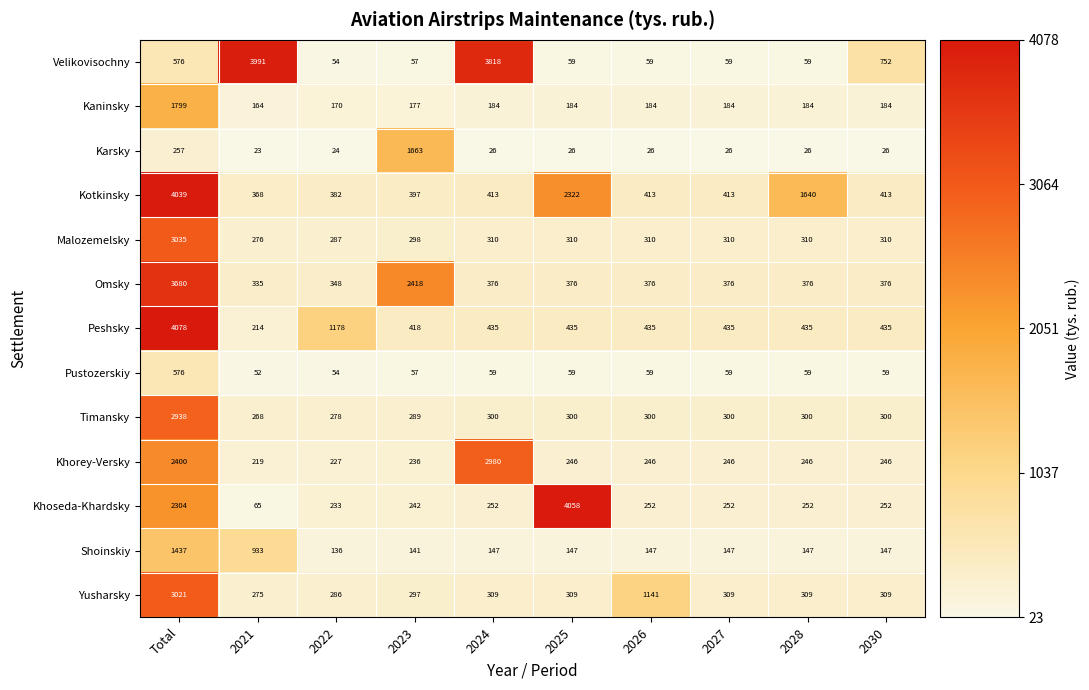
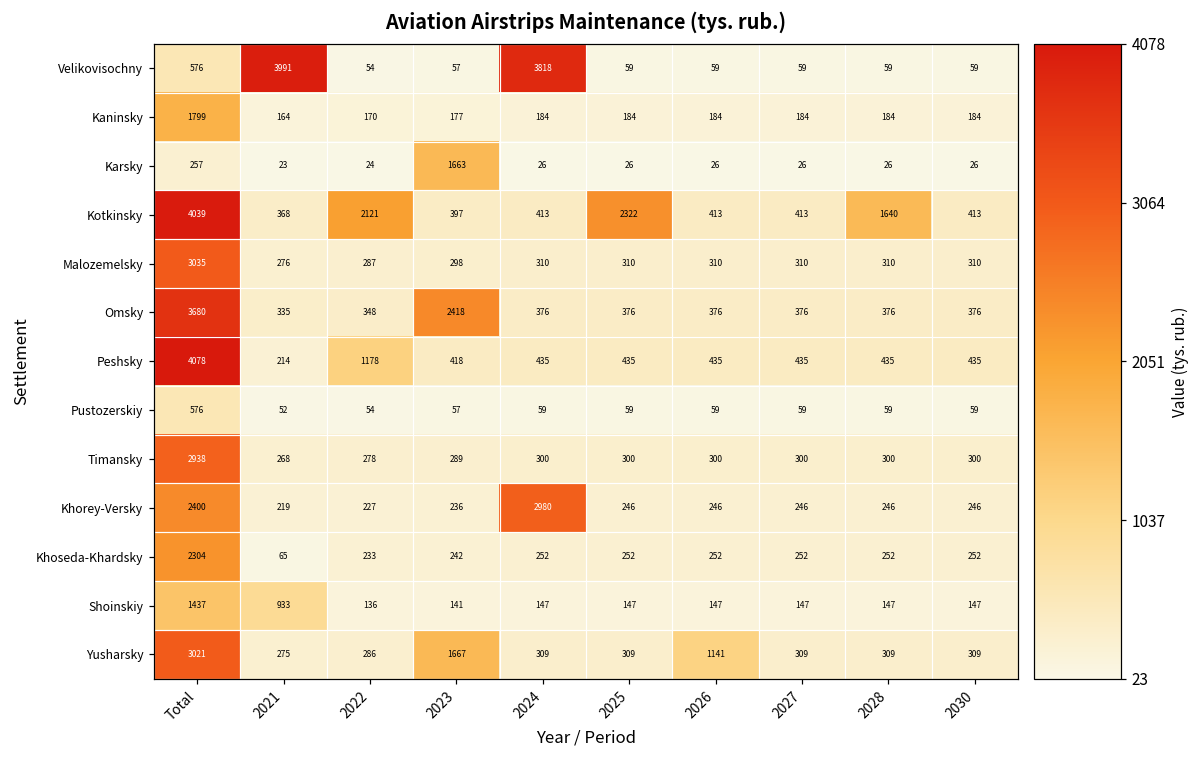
  {
    "Velikovisochny": {
      "Total": 576,
      "2021": 3991,
      "2022": 54,
      "2023": 57,
      "2024": 3818,
      "2025": 59,
      "2026": 59,
      "2027": 59,
      "2028": 59,
-     "2030": 752
+     "2030": 59
    },
    "Kaninsky": {
      "Total": 1799,
      "2021": 164,
      "2022": 170,
      "2023": 177,
      "2024": 184,
      "2025": 184,
      "2026": 184,
      "2027": 184,
      "2028": 184,
      "2030": 184
    },
    "Karsky": {
      "Total": 257,
      "2021": 23,
      "2022": 24,
      "2023": 1663,
      "2024": 26,
      "2025": 26,
      "2026": 26,
      "2027": 26,
      "2028": 26,
      "2030": 26
    },
    "Kotkinsky": {
      "Total": 4039,
      "2021": 368,
-     "2022": 382,
+     "2022": 2121,
      "2023": 397,
      "2024": 413,
      "2025": 2322,
      "2026": 413,
      "2027": 413,
      "2028": 1640,
      "2030": 413
    },
    "Malozemelsky": {
      "Total": 3035,
      "2021": 276,
      "2022": 287,
      "2023": 298,
      "2024": 310,
      "2025": 310,
      "2026": 310,
      "2027": 310,
      "2028": 310,
      "2030": 310
    },
    "Omsky": {
      "Total": 3680,
      "2021": 335,
      "2022": 348,
      "2023": 2418,
      "2024": 376,
      "2025": 376,
      "2026": 376,
      "2027": 376,
      "2028": 376,
      "2030": 376
    },
    "Peshsky": {
      "Total": 4078,
      "2021": 214,
      "2022": 1178,
      "2023": 418,
      "2024": 435,
      "2025": 435,
      "2026": 435,
      "2027": 435,
      "2028": 435,
      "2030": 435
    },
    "Pustozerskiy": {
      "Total": 576,
      "2021": 52,
      "2022": 54,
      "2023": 57,
      "2024": 59,
      "2025": 59,
      "2026": 59,
      "2027": 59,
      "2028": 59,
      "2030": 59
    },
    "Timansky": {
      "Total": 2938,
      "2021": 268,
      "2022": 278,
      "2023": 289,
      "2024": 300,
      "2025": 300,
      "2026": 300,
      "2027": 300,
      "2028": 300,
      "2030": 300
    },
    "Khorey-Versky": {
      "Total": 2400,
      "2021": 219,
      "2022": 227,
      "2023": 236,
      "2024": 2980,
      "2025": 246,
      "2026": 246,
      "2027": 246,
      "2028": 246,
      "2030": 246
    },
    "Khoseda-Khardsky": {
      "Total": 2304,
      "2021": 65,
      "2022": 233,
      "2023": 242,
      "2024": 252,
-     "2025": 4058,
+     "2025": 252,
      "2026": 252,
      "2027": 252,
      "2028": 252,
      "2030": 252
    },
    "Shoinskiy": {
      "Total": 1437,
      "2021": 933,
      "2022": 136,
      "2023": 141,
      "2024": 147,
      "2025": 147,
      "2026": 147,
      "2027": 147,
      "2028": 147,
      "2030": 147
    },
    "Yusharsky": {
      "Total": 3021,
      "2021": 275,
      "2022": 286,
-     "2023": 297,
+     "2023": 1667,
      "2024": 309,
      "2025": 309,
      "2026": 1141,
      "2027": 309,
      "2028": 309,
      "2030": 309
    }
  }
